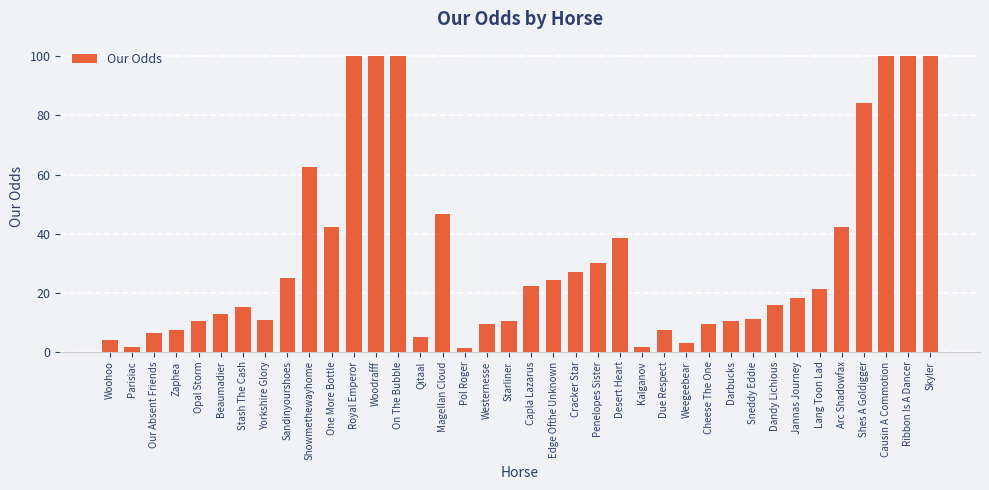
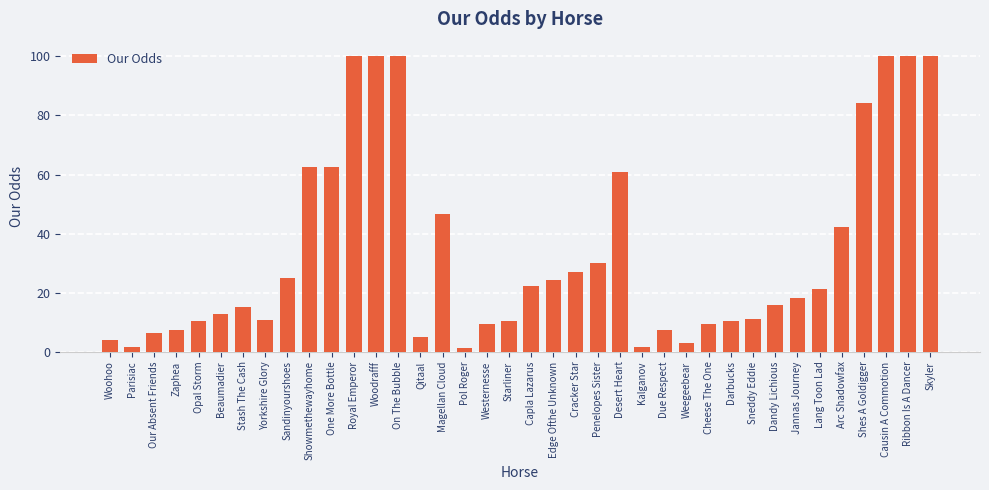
  {
    "Woohoo": 4,
    "Parisiac": 2,
    "Our Absent Friends": 6,
    "Zaphea": 7,
    "Opal Storm": 10,
    "Beaumadier": 13,
    "Stash The Cash": 15,
    "Yorkshire Glory": 11,
    "Sandinyourshoes": 25,
    "Showmethewayhome": 63,
-   "One More Bottle": 42,
+   "One More Bottle": 63,
    "Royal Emperor": 100,
    "Woodrafff": 100,
    "On The Bubble": 100,
    "Qitaal": 5,
    "Magellan Cloud": 47,
    "Pol Roger": 1,
    "Westernesse": 9,
    "Starliner": 10,
    "Capla Lazarus": 22,
    "Edge Ofthe Unknown": 24,
    "Cracker Star": 27,
    "Penelopes Sister": 30,
-   "Desert Heart": 38,
+   "Desert Heart": 61,
    "Kalganov": 1,
    "Due Respect": 7,
    "Weegeebear": 3,
    "Cheese The One": 9,
    "Darbucks": 11,
    "Sneddy Eddie": 11,
    "Dandy Lichious": 16,
    "Jannas Journey": 18,
    "Lang Toon Lad": 21,
    "Arc Shadowfax": 42,
    "Shes A Goldigger": 84,
    "Causin A Commotion": 100,
    "Ribbon Is A Dancer": 100,
    "Skyler": 100
  }
